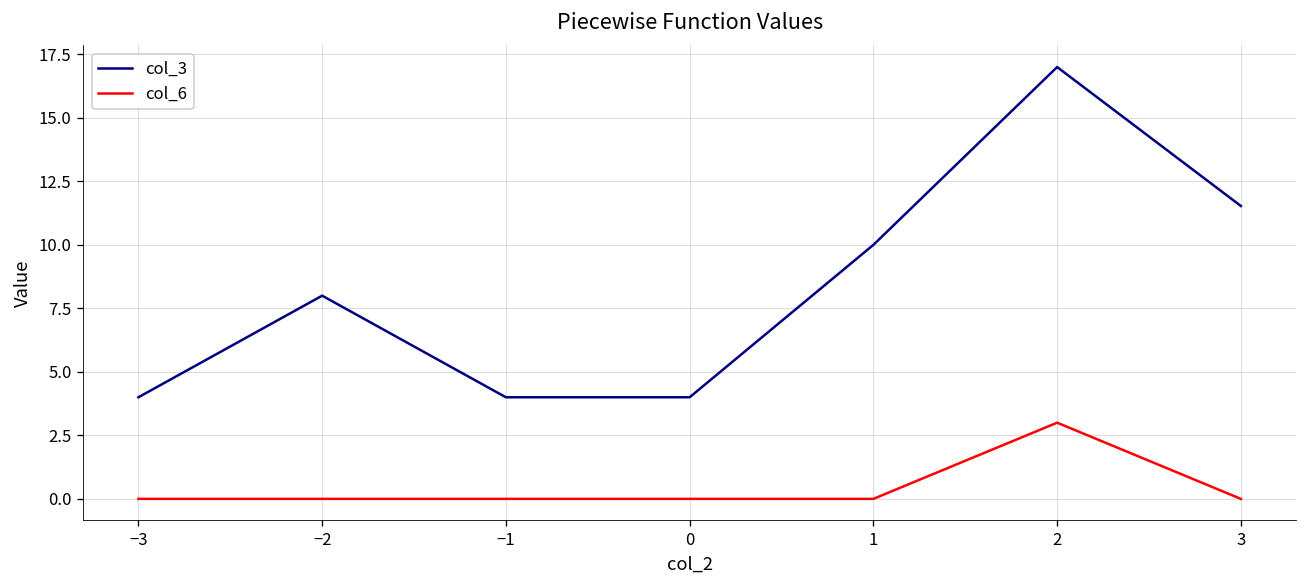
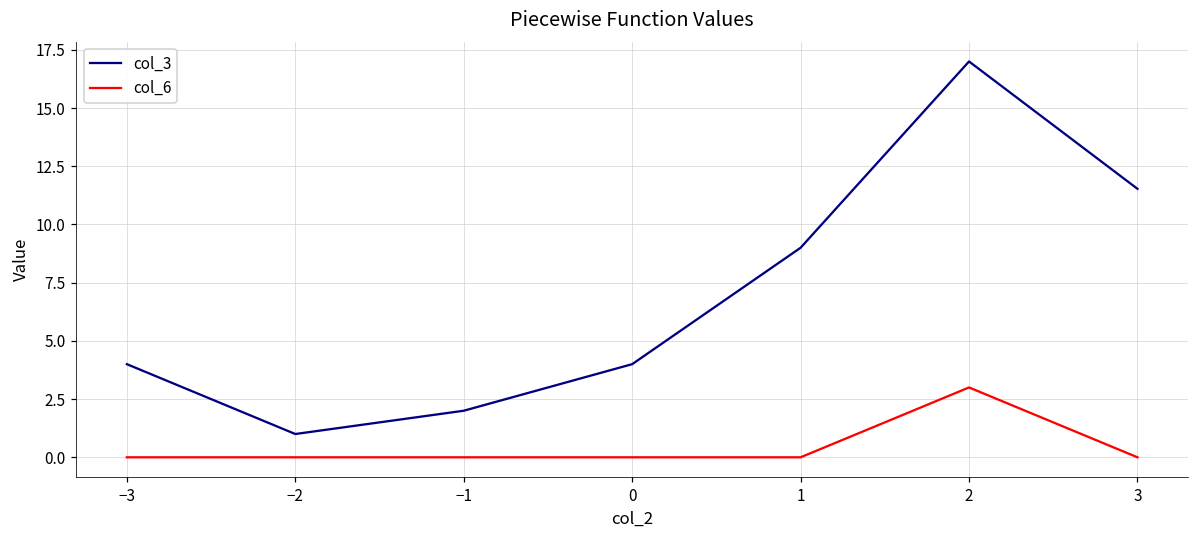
  {
    "col_3": {
      "−3": 4,
-     "−2": 8,
-     "−1": 4,
+     "−2": 1,
+     "−1": 2,
      "0": 4,
-     "1": 10,
+     "1": 9,
      "2": 17,
      "3": 11.5
    },
    "col_6": {
      "−3": 0,
      "−2": 0,
      "−1": 0,
      "0": 0,
      "1": 0,
      "2": 3,
      "3": 0
    }
  }
